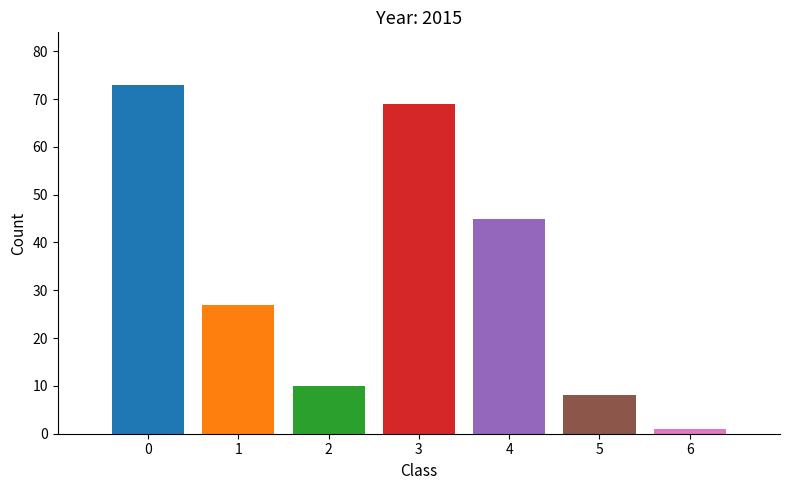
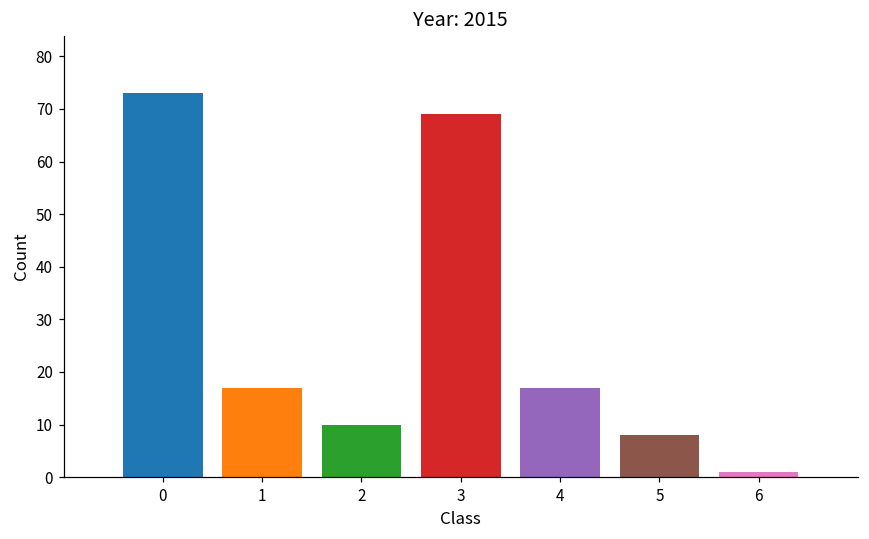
  {
    "0": 73,
-   "1": 27,
+   "1": 17,
    "2": 10,
    "3": 69,
-   "4": 45,
+   "4": 17,
    "5": 8,
    "6": 1
  }
